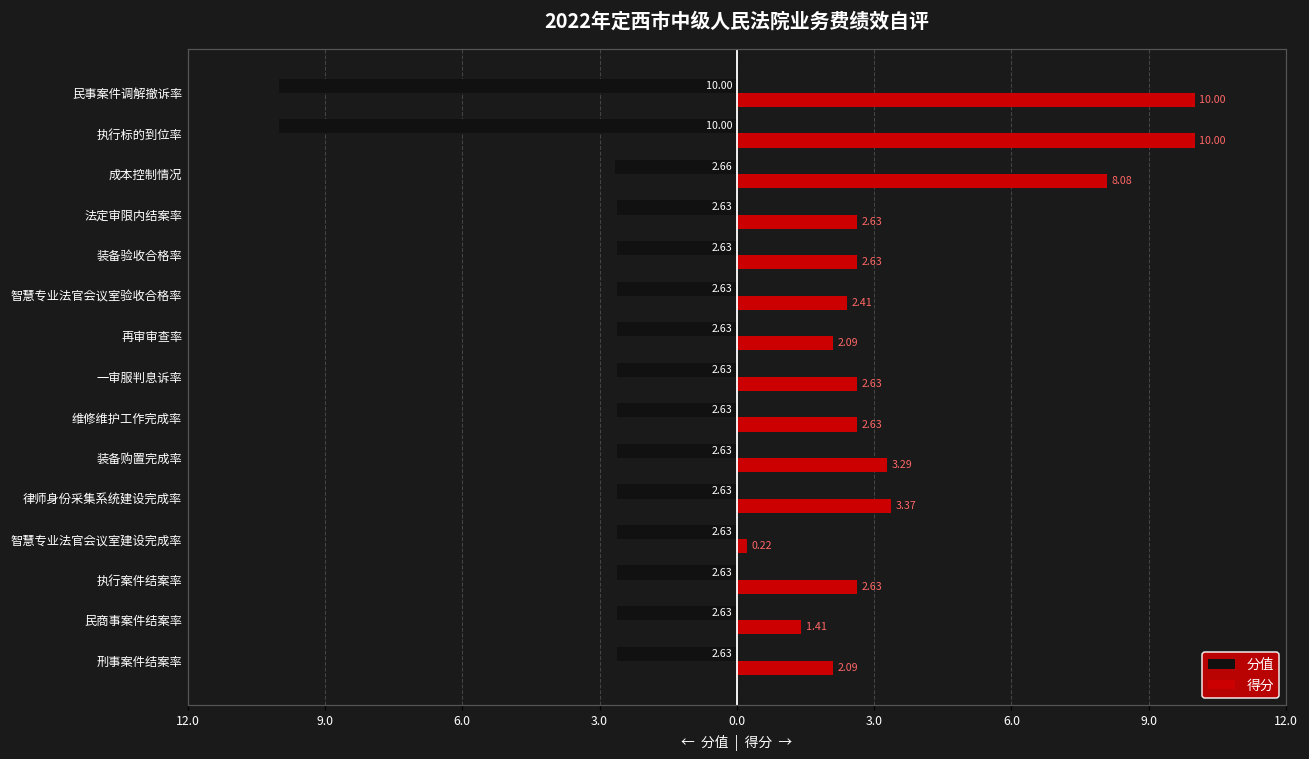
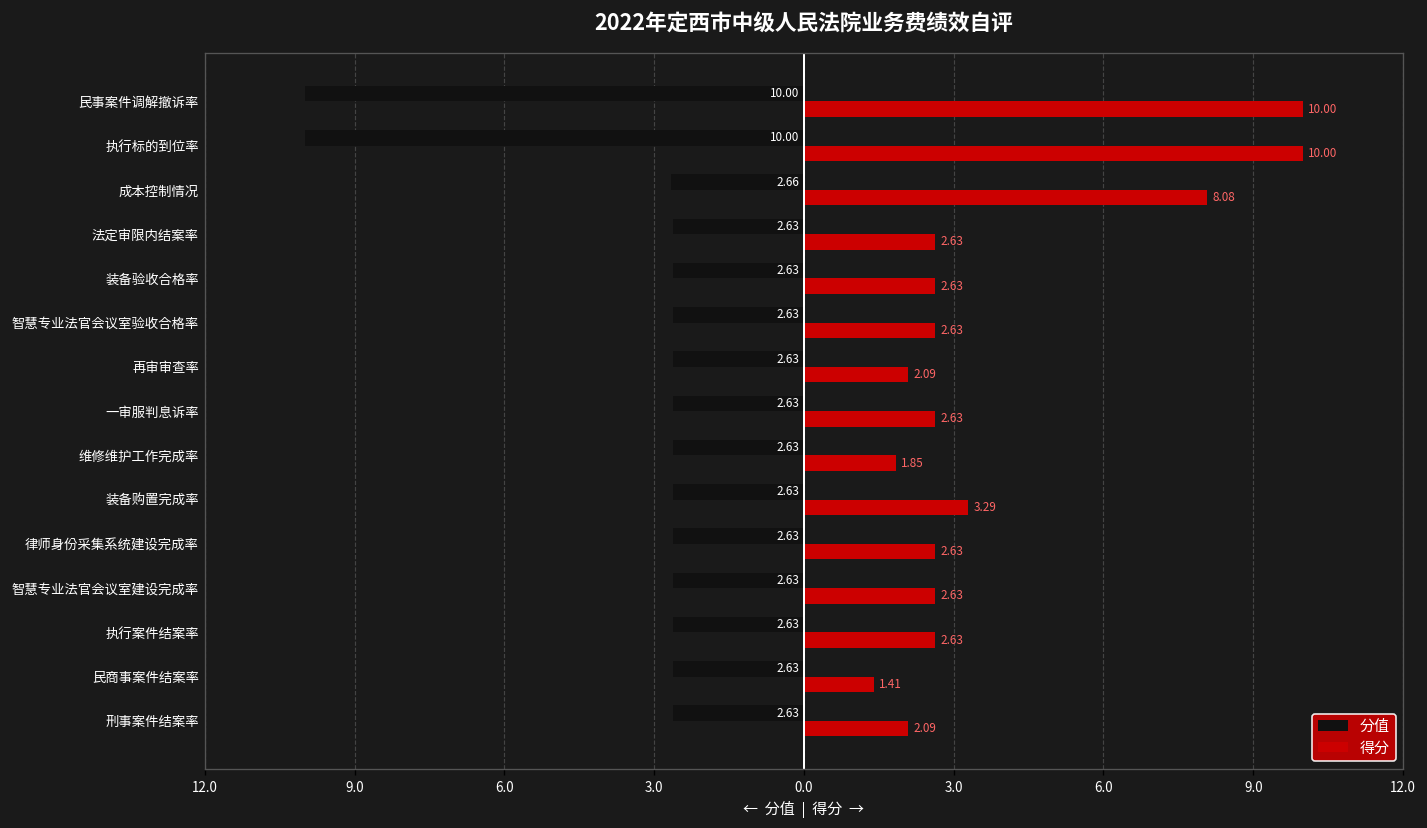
  {
    "得分": {
      "民事案件调解撤诉率": 10.00,
      "执行标的到位率": 10.00,
      "成本控制情况": 8.08,
      "法定审限内结案率": 2.63,
      "装备验收合格率": 2.63,
-     "智慧专业法官会议室验收合格率": 2.41,
+     "智慧专业法官会议室验收合格率": 2.63,
      "再审审查率": 2.09,
      "一审服判息诉率": 2.63,
-     "维修维护工作完成率": 2.63,
+     "维修维护工作完成率": 1.85,
      "装备购置完成率": 3.29,
-     "律师身份采集系统建设完成率": 3.37,
-     "智慧专业法官会议室建设完成率": 0.22,
+     "律师身份采集系统建设完成率": 2.63,
+     "智慧专业法官会议室建设完成率": 2.63,
      "执行案件结案率": 2.63,
      "民商事案件结案率": 1.41,
      "刑事案件结案率": 2.09
    }
  }
